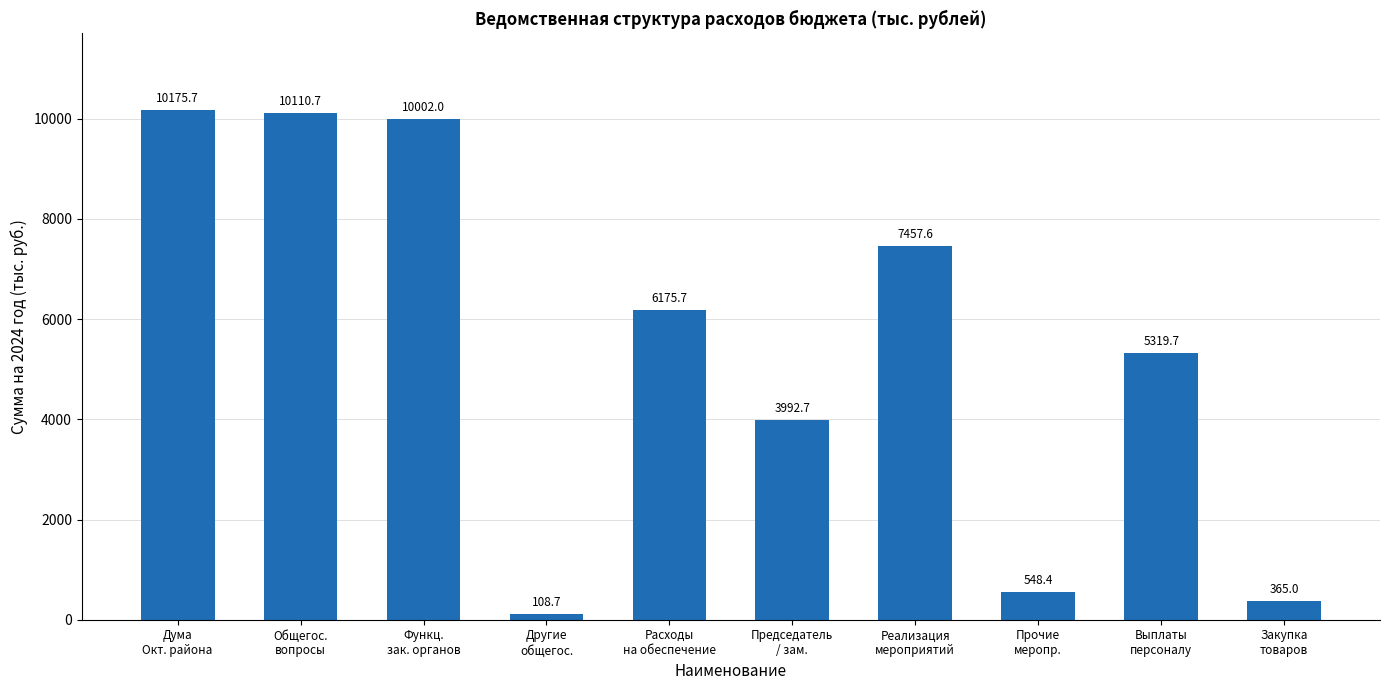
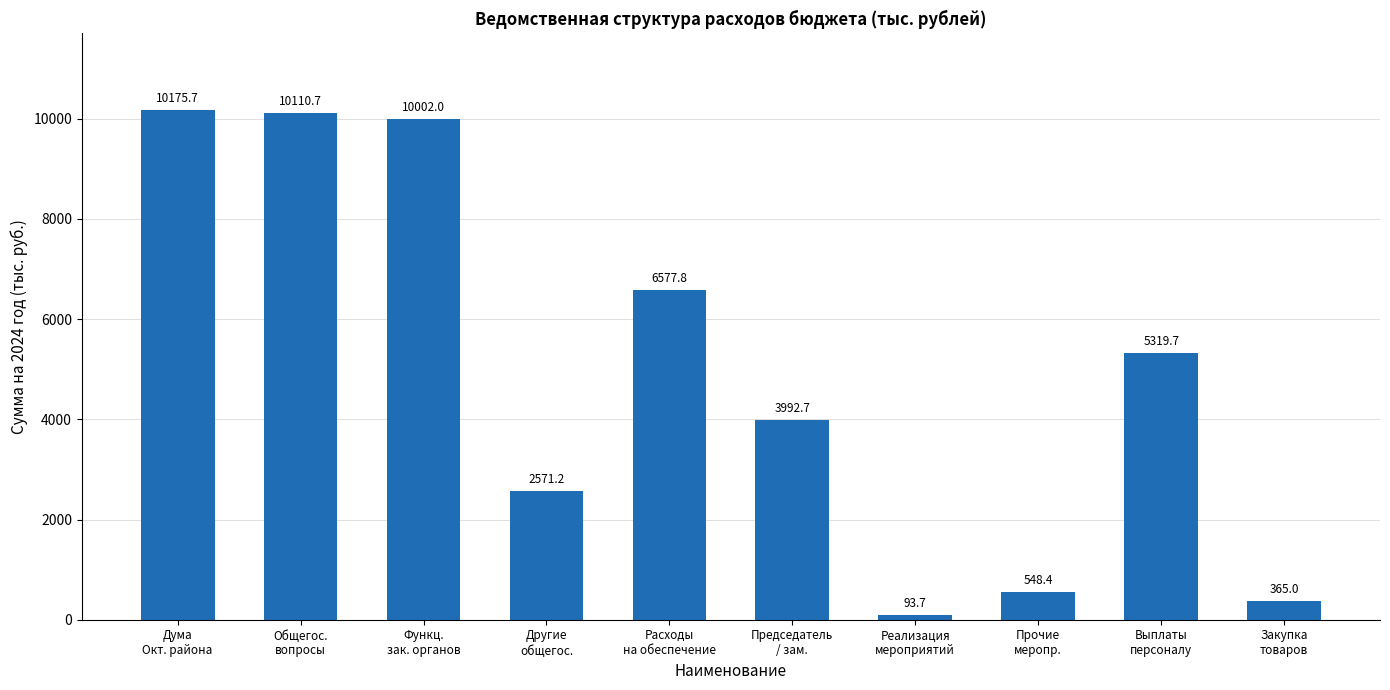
  {
    "Дума Окт. района": 10175.7,
    "Общегос. вопросы": 10110.7,
    "Функц. зак. органов": 10002.0,
-   "Другие общегос.": 108.7,
-   "Расходы на обеспечение": 6175.7,
+   "Другие общегос.": 2571.2,
+   "Расходы на обеспечение": 6577.8,
    "Председатель / зам.": 3992.7,
-   "Реализация мероприятий": 7457.6,
+   "Реализация мероприятий": 93.7,
    "Прочие меропр.": 548.4,
    "Выплаты персоналу": 5319.7,
    "Закупка товаров": 365.0
  }
